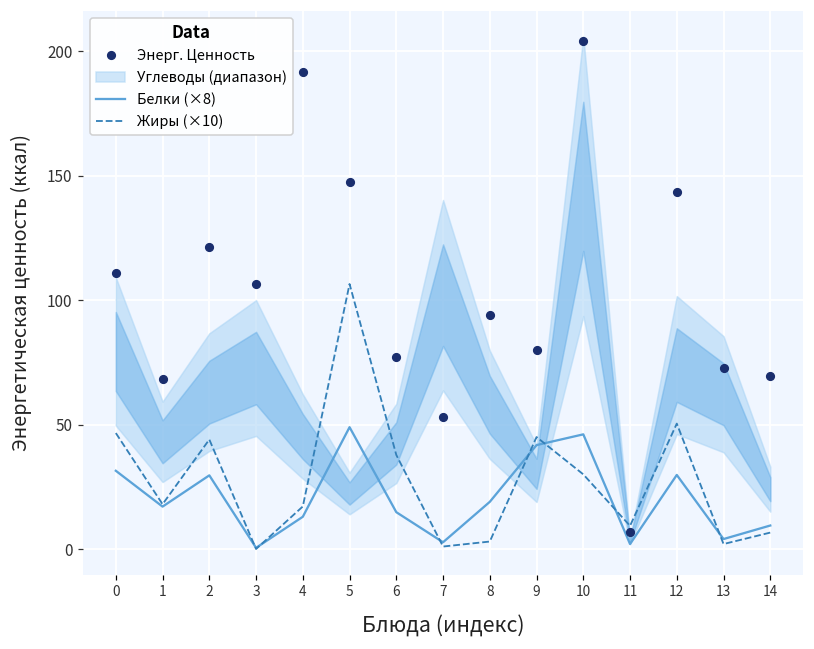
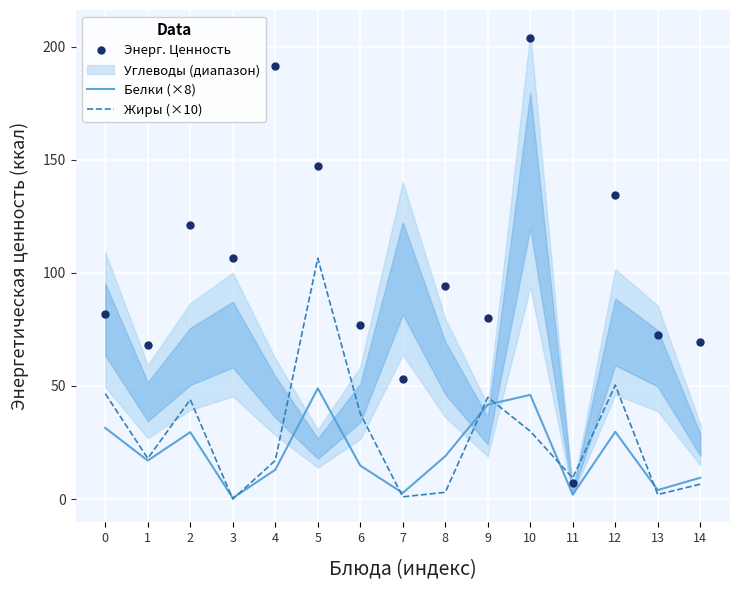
  {
    "Энерг. Ценность": {
-     "0": 111,
+     "0": 82,
      "1": 68,
      "2": 121,
      "3": 107,
      "4": 192,
      "5": 147,
      "6": 77,
      "7": 53,
      "8": 94,
      "9": 80,
      "10": 204,
      "11": 7,
-     "12": 144,
+     "12": 134,
      "13": 73,
      "14": 70
    },
    "Жиры (×10)": {
      "0": 47,
      "2": 44,
      "4": 17,
      "5": 107,
      "6": 38,
      "7": 1,
      "8": 3,
      "9": 45,
      "10": 30,
      "11": 9,
      "12": 50,
      "13": 2,
      "14": 7
    }
  }
